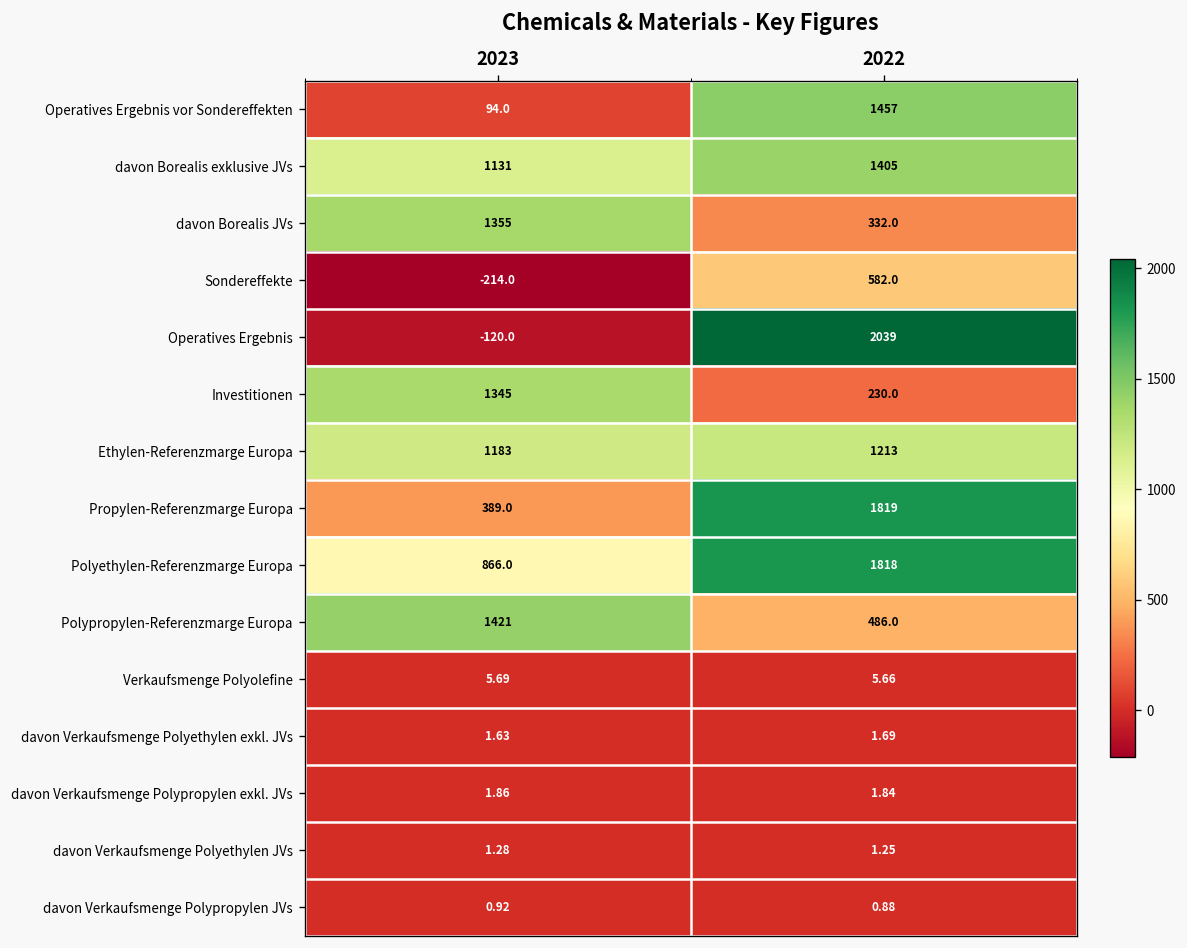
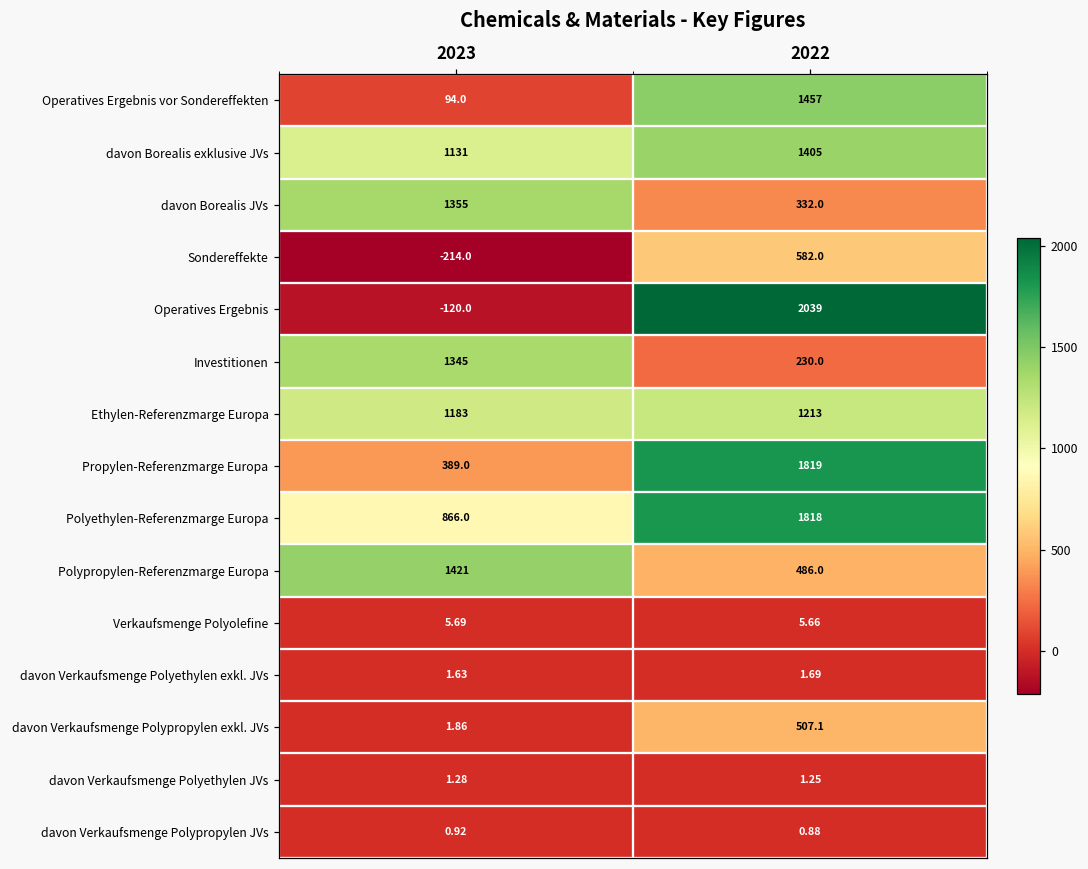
  {
    "Operatives Ergebnis vor Sondereffekten": {
      "2023": 94.0,
      "2022": 1457
    },
    "davon Borealis exklusive JVs": {
      "2023": 1131,
      "2022": 1405
    },
    "davon Borealis JVs": {
      "2023": 1355,
      "2022": 332.0
    },
    "Sondereffekte": {
      "2023": -214.0,
      "2022": 582.0
    },
    "Operatives Ergebnis": {
      "2023": -120.0,
      "2022": 2039
    },
    "Investitionen": {
      "2023": 1345,
      "2022": 230.0
    },
    "Ethylen-Referenzmarge Europa": {
      "2023": 1183,
      "2022": 1213
    },
    "Propylen-Referenzmarge Europa": {
      "2023": 389.0,
      "2022": 1819
    },
    "Polyethylen-Referenzmarge Europa": {
      "2023": 866.0,
      "2022": 1818
    },
    "Polypropylen-Referenzmarge Europa": {
      "2023": 1421,
      "2022": 486.0
    },
    "Verkaufsmenge Polyolefine": {
      "2023": 5.69,
      "2022": 5.66
    },
    "davon Verkaufsmenge Polyethylen exkl. JVs": {
      "2023": 1.63,
      "2022": 1.69
    },
    "davon Verkaufsmenge Polypropylen exkl. JVs": {
      "2023": 1.86,
-     "2022": 1.84
+     "2022": 507.1
    },
    "davon Verkaufsmenge Polyethylen JVs": {
      "2023": 1.28,
      "2022": 1.25
    },
    "davon Verkaufsmenge Polypropylen JVs": {
      "2023": 0.92,
      "2022": 0.88
    }
  }
